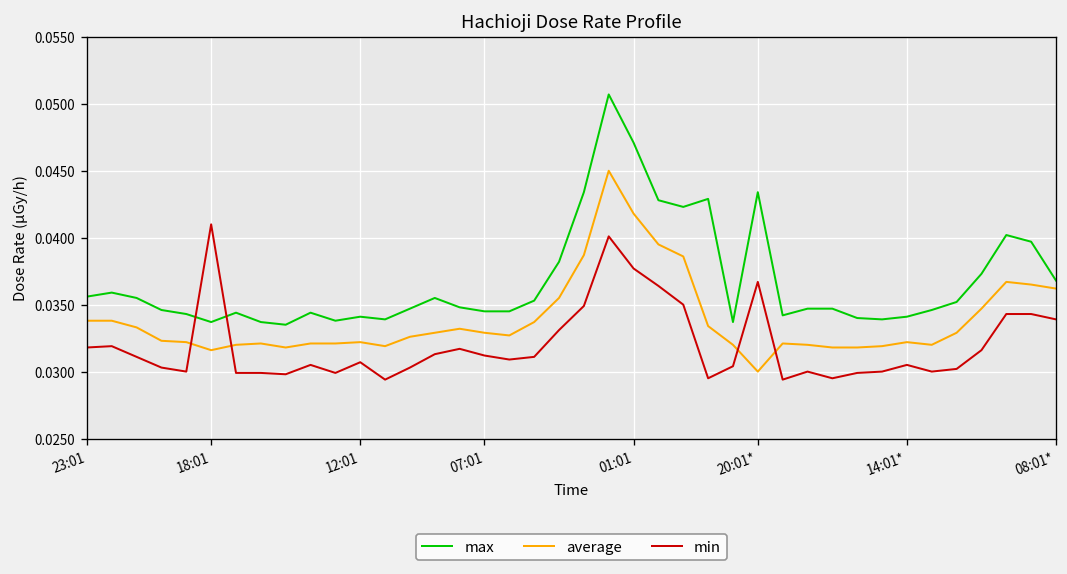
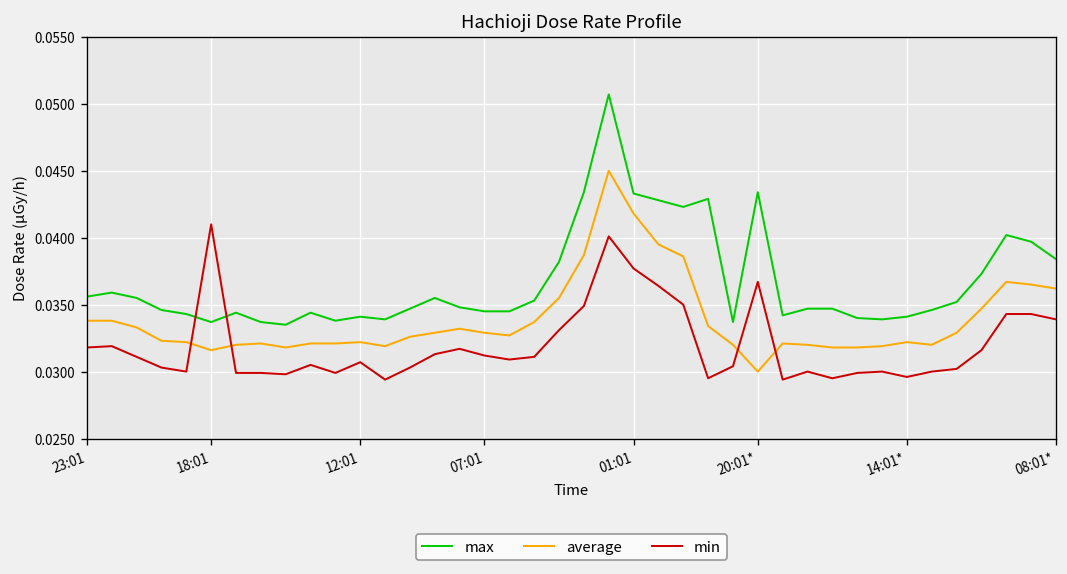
  {
    "max": {
      "23:01": 0.0356,
      "18:01": 0.0337,
      "12:01": 0.0341,
      "07:01": 0.0345,
-     "01:01": 0.0471,
+     "01:01": 0.0433,
      "20:01*": 0.0434,
      "14:01*": 0.0341,
-     "08:01*": 0.0368
+     "08:01*": 0.0384
    },
    "average": {
      "23:01": 0.0338,
      "18:01": 0.0316,
      "12:01": 0.0322,
      "07:01": 0.0329,
      "01:01": 0.0418,
      "20:01*": 0.0300,
      "14:01*": 0.0322,
      "08:01*": 0.0362
    },
    "min": {
      "23:01": 0.0318,
      "18:01": 0.0410,
      "12:01": 0.0307,
      "07:01": 0.0312,
      "01:01": 0.0377,
      "20:01*": 0.0367,
-     "14:01*": 0.0305,
+     "14:01*": 0.0296,
      "08:01*": 0.0339
    }
  }
